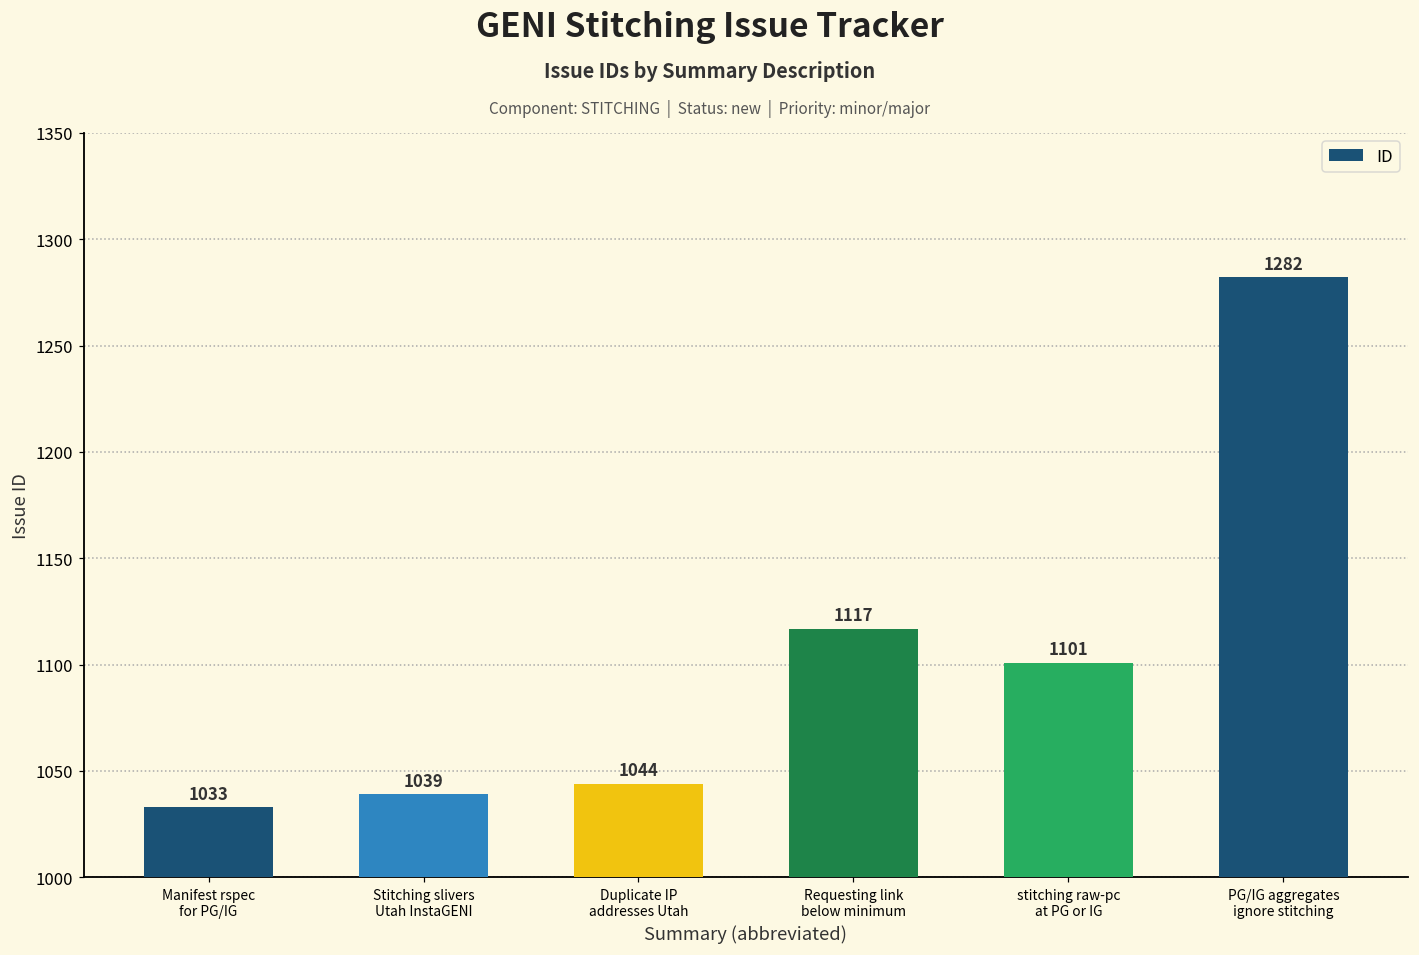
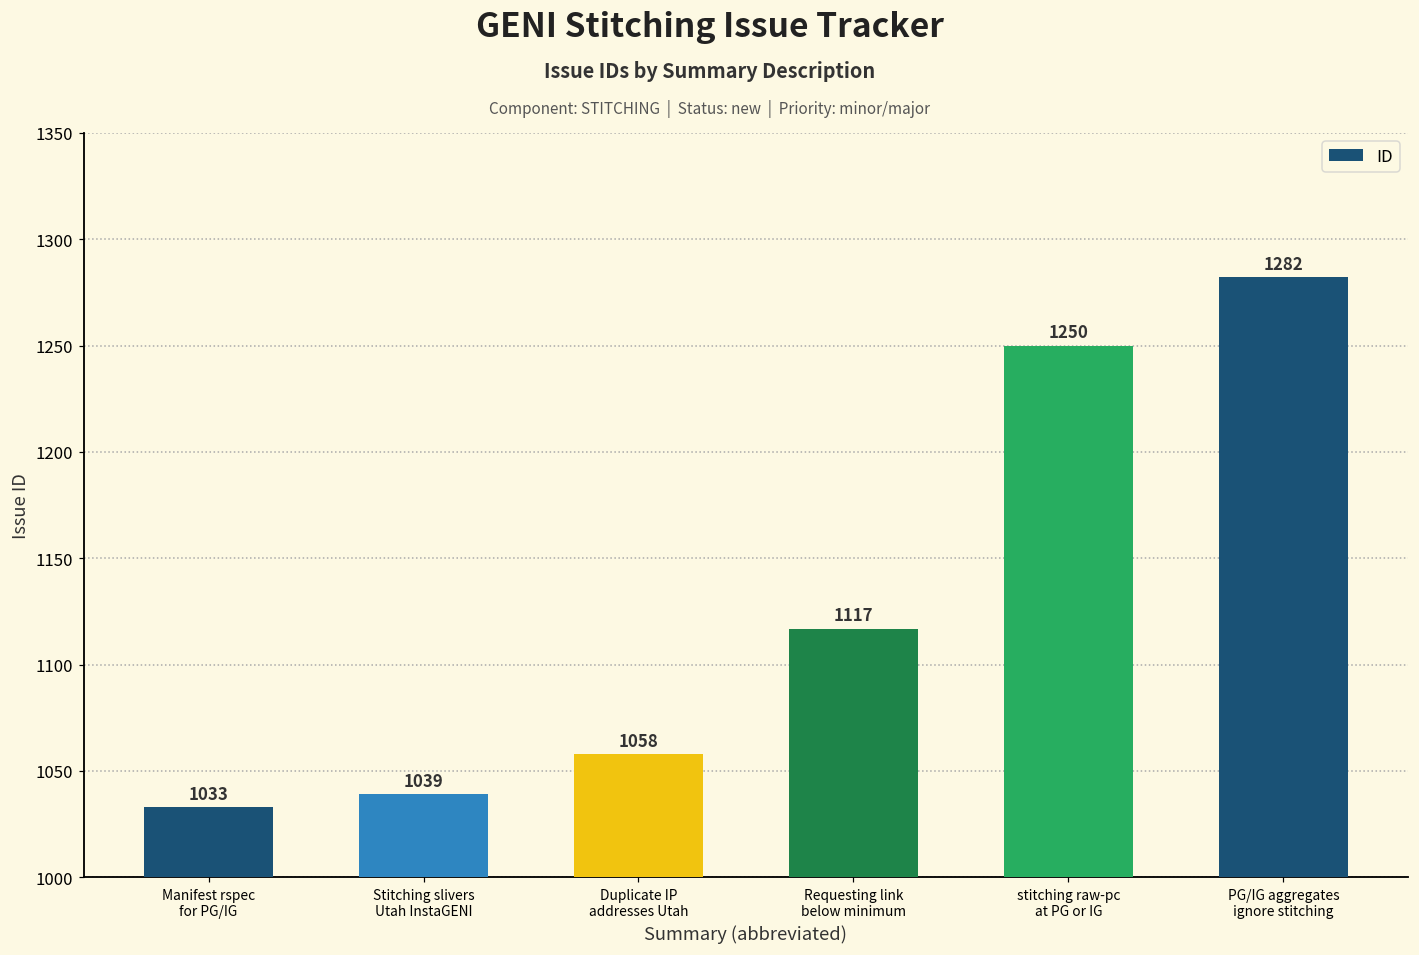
  {
    "Manifest rspec for PG/IG": 1033,
    "Stitching slivers Utah InstaGENI": 1039,
-   "Duplicate IP addresses Utah": 1044,
+   "Duplicate IP addresses Utah": 1058,
    "Requesting link below minimum": 1117,
-   "stitching raw-pc at PG or IG": 1101,
+   "stitching raw-pc at PG or IG": 1250,
    "PG/IG aggregates ignore stitching": 1282
  }
